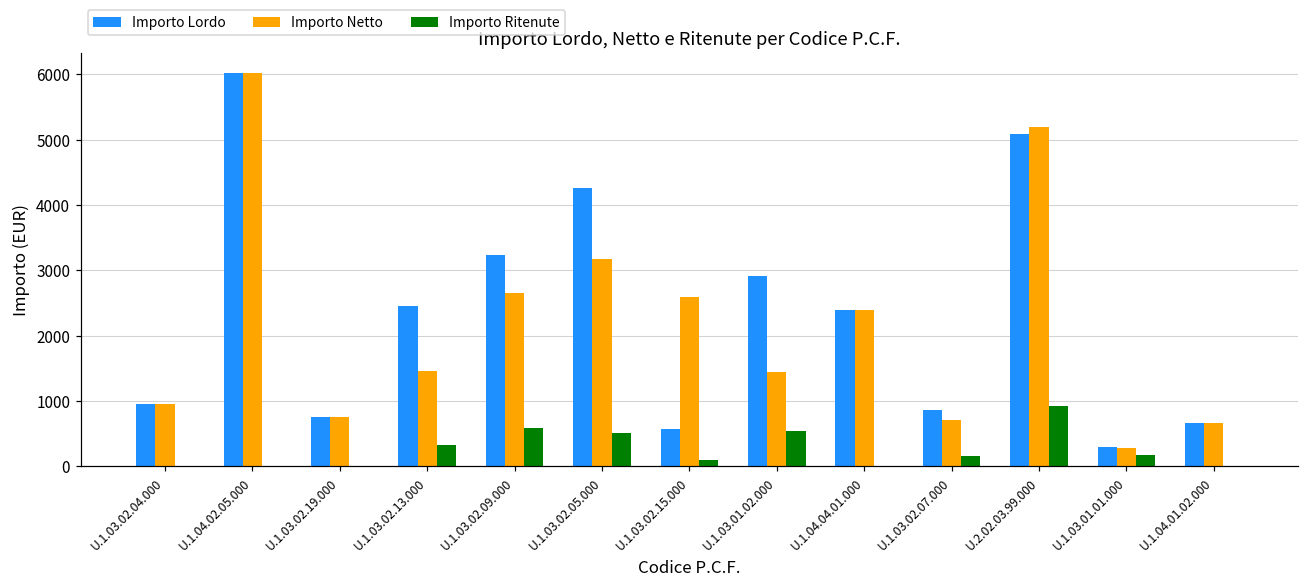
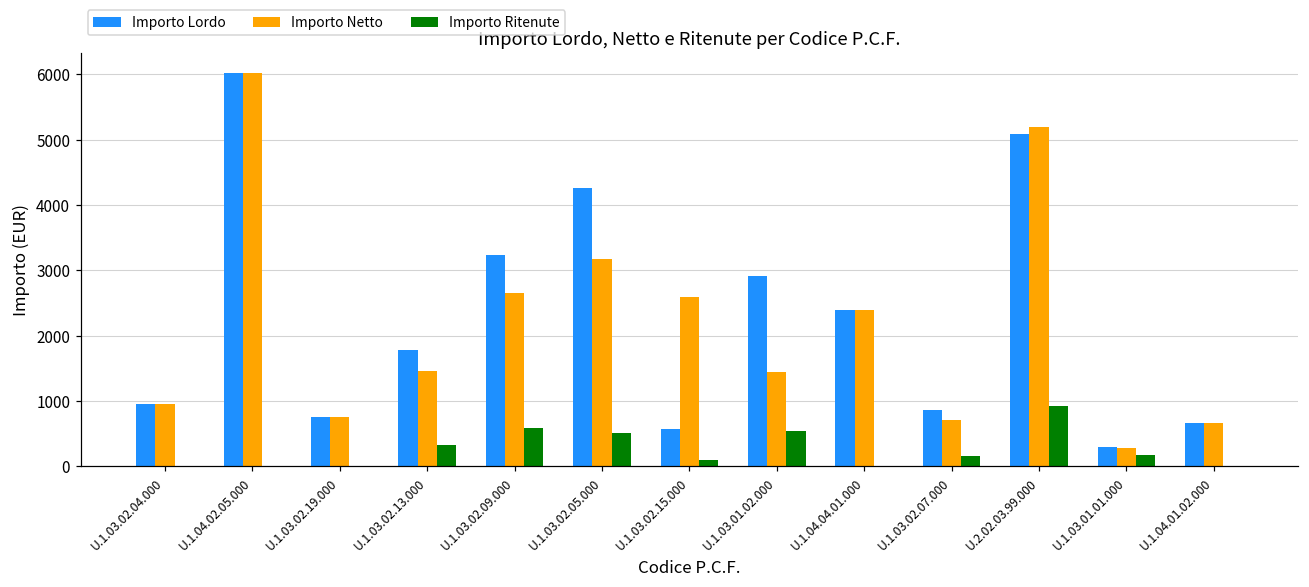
  {
    "Importo Lordo": {
      "U.1.03.02.04.000": 1000,
      "U.1.04.02.05.000": 6000,
      "U.1.03.02.19.000": 800,
-     "U.1.03.02.13.000": 2500,
+     "U.1.03.02.13.000": 1800,
      "U.1.03.02.09.000": 3200,
      "U.1.03.02.05.000": 4300,
      "U.1.03.02.15.000": 600,
      "U.1.03.01.02.000": 2900,
      "U.1.04.04.01.000": 2400,
      "U.1.03.02.07.000": 900,
      "U.2.02.03.99.000": 5100,
      "U.1.03.01.01.000": 300,
      "U.1.04.01.02.000": 700
    },
    "Importo Netto": {
      "U.1.03.02.04.000": 1000,
      "U.1.04.02.05.000": 6000,
      "U.1.03.02.19.000": 800,
      "U.1.03.02.13.000": 1500,
      "U.1.03.02.09.000": 2700,
      "U.1.03.02.05.000": 3200,
      "U.1.03.02.15.000": 2600,
      "U.1.03.01.02.000": 1400,
      "U.1.04.04.01.000": 2400,
      "U.1.03.02.07.000": 700,
      "U.2.02.03.99.000": 5200,
      "U.1.03.01.01.000": 300,
      "U.1.04.01.02.000": 700
    },
    "Importo Ritenute": {
      "U.1.03.02.04.000": 0,
      "U.1.04.02.05.000": 0,
      "U.1.03.02.19.000": 0,
      "U.1.03.02.13.000": 300,
      "U.1.03.02.09.000": 600,
      "U.1.03.02.05.000": 500,
      "U.1.03.02.15.000": 100,
      "U.1.03.01.02.000": 500,
      "U.1.04.04.01.000": 0,
      "U.1.03.02.07.000": 200,
      "U.2.02.03.99.000": 900,
      "U.1.03.01.01.000": 200,
      "U.1.04.01.02.000": 0
    }
  }
